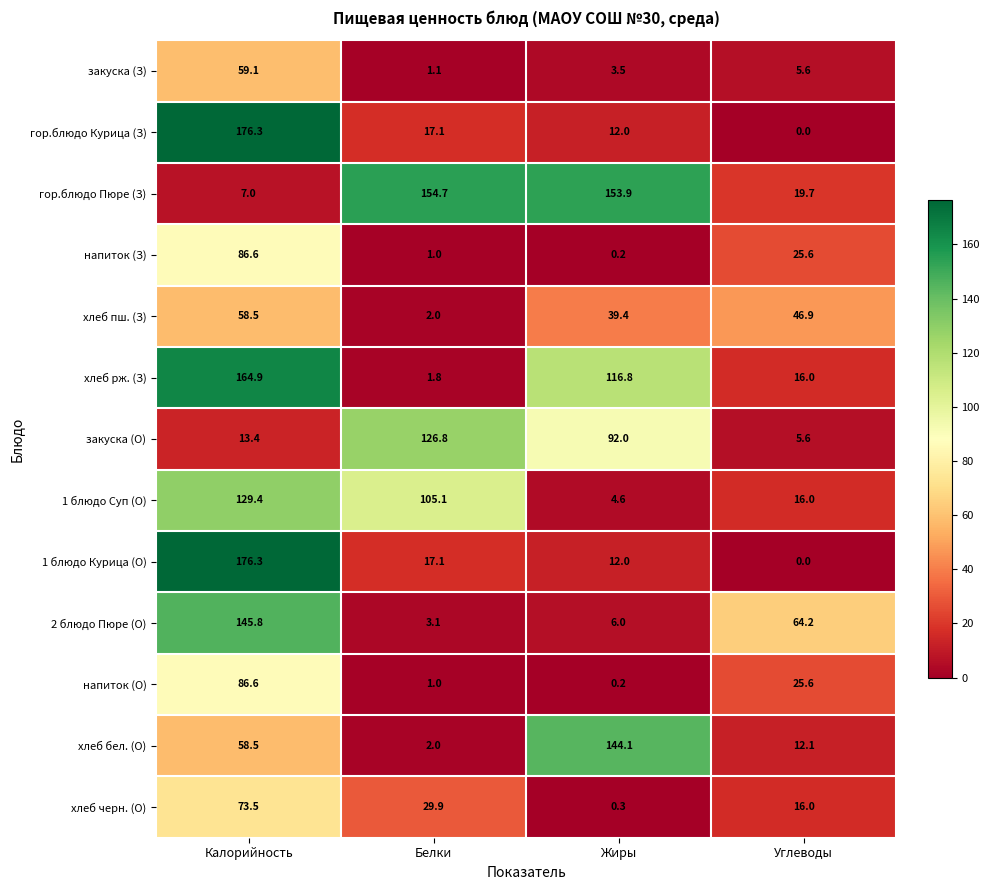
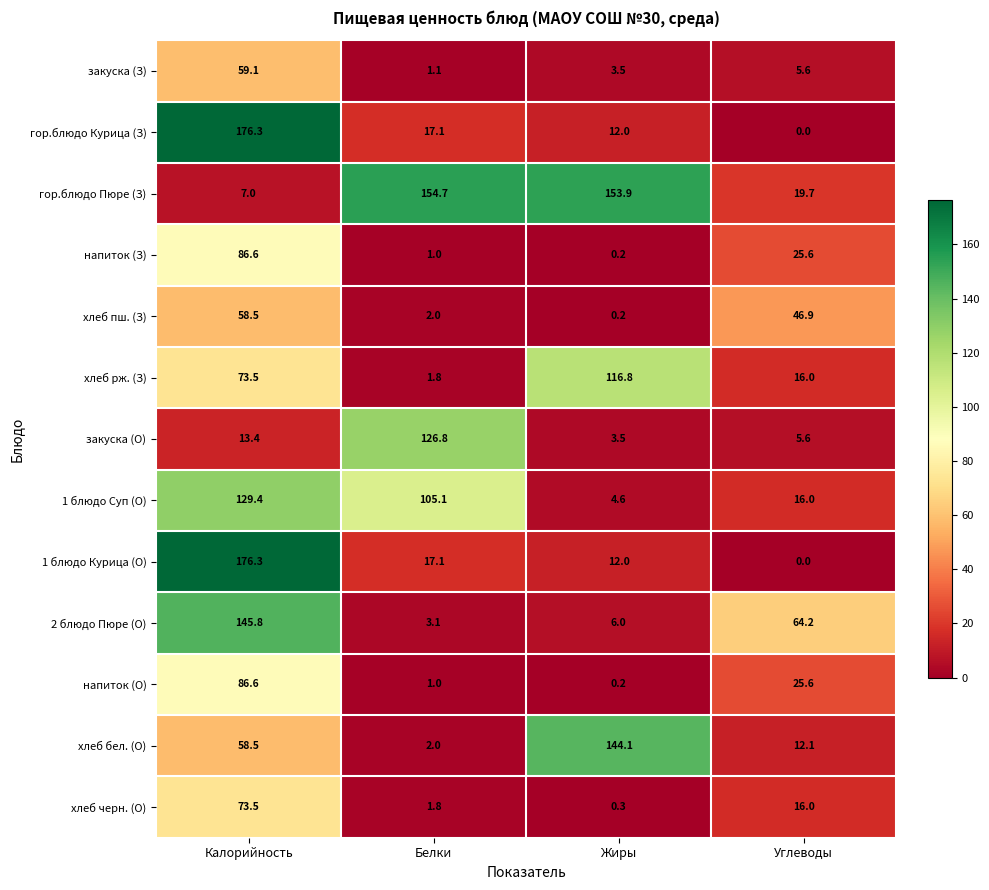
  {
    "закуска (З)": {
      "Калорийность": 59.1,
      "Белки": 1.1,
      "Жиры": 3.5,
      "Углеводы": 5.6
    },
    "гор.блюдо Курица (З)": {
      "Калорийность": 176.3,
      "Белки": 17.1,
      "Жиры": 12.0,
      "Углеводы": 0.0
    },
    "гор.блюдо Пюре (З)": {
      "Калорийность": 7.0,
      "Белки": 154.7,
      "Жиры": 153.9,
      "Углеводы": 19.7
    },
    "напиток (З)": {
      "Калорийность": 86.6,
      "Белки": 1.0,
      "Жиры": 0.2,
      "Углеводы": 25.6
    },
    "хлеб пш. (З)": {
      "Калорийность": 58.5,
      "Белки": 2.0,
-     "Жиры": 39.4,
+     "Жиры": 0.2,
      "Углеводы": 46.9
    },
    "хлеб рж. (З)": {
-     "Калорийность": 164.9,
+     "Калорийность": 73.5,
      "Белки": 1.8,
      "Жиры": 116.8,
      "Углеводы": 16.0
    },
    "закуска (О)": {
      "Калорийность": 13.4,
      "Белки": 126.8,
-     "Жиры": 92.0,
+     "Жиры": 3.5,
      "Углеводы": 5.6
    },
    "1 блюдо Суп (О)": {
      "Калорийность": 129.4,
      "Белки": 105.1,
      "Жиры": 4.6,
      "Углеводы": 16.0
    },
    "1 блюдо Курица (О)": {
      "Калорийность": 176.3,
      "Белки": 17.1,
      "Жиры": 12.0,
      "Углеводы": 0.0
    },
    "2 блюдо Пюре (О)": {
      "Калорийность": 145.8,
      "Белки": 3.1,
      "Жиры": 6.0,
      "Углеводы": 64.2
    },
    "напиток (О)": {
      "Калорийность": 86.6,
      "Белки": 1.0,
      "Жиры": 0.2,
      "Углеводы": 25.6
    },
    "хлеб бел. (О)": {
      "Калорийность": 58.5,
      "Белки": 2.0,
      "Жиры": 144.1,
      "Углеводы": 12.1
    },
    "хлеб черн. (О)": {
      "Калорийность": 73.5,
-     "Белки": 29.9,
+     "Белки": 1.8,
      "Жиры": 0.3,
      "Углеводы": 16.0
    }
  }
